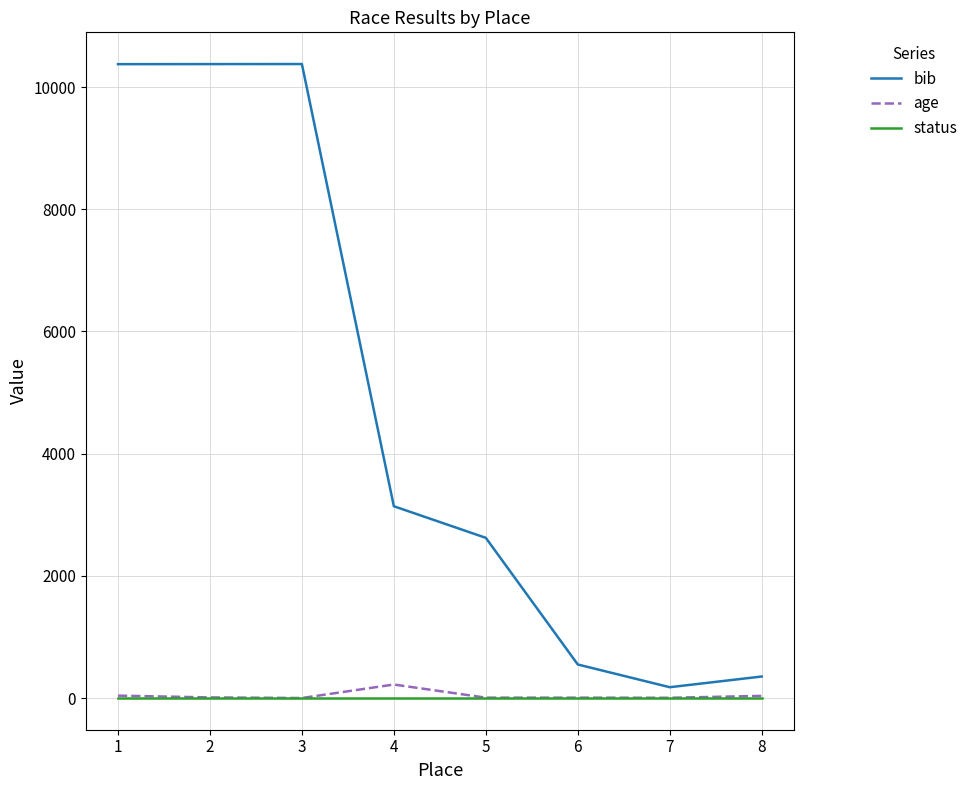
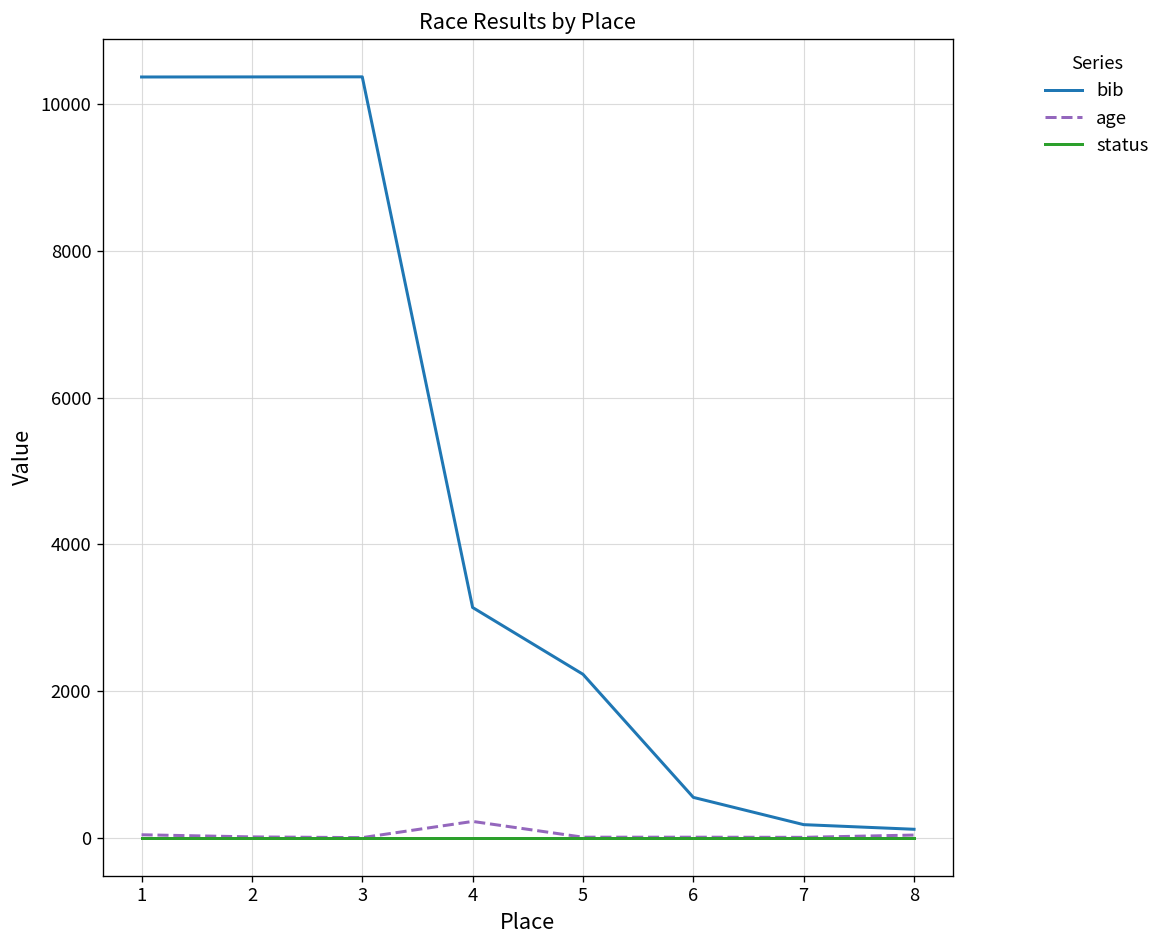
  {
    "bib": {
      "1": 10400,
      "2": 10400,
      "3": 10400,
      "4": 3100,
-     "5": 2600,
+     "5": 2200,
      "6": 500,
      "7": 200,
-     "8": 400
+     "8": 100
    },
    "age": {
      "4": 200
    },
    "status": {
      "4": 0
    }
  }
